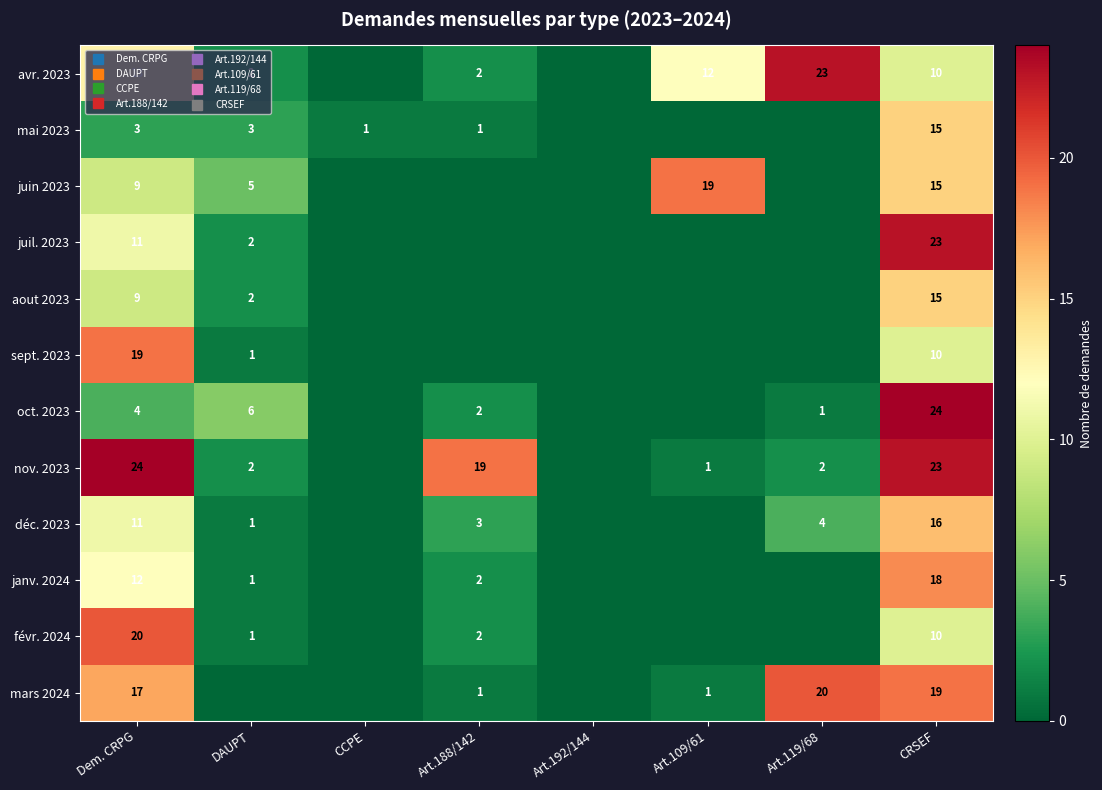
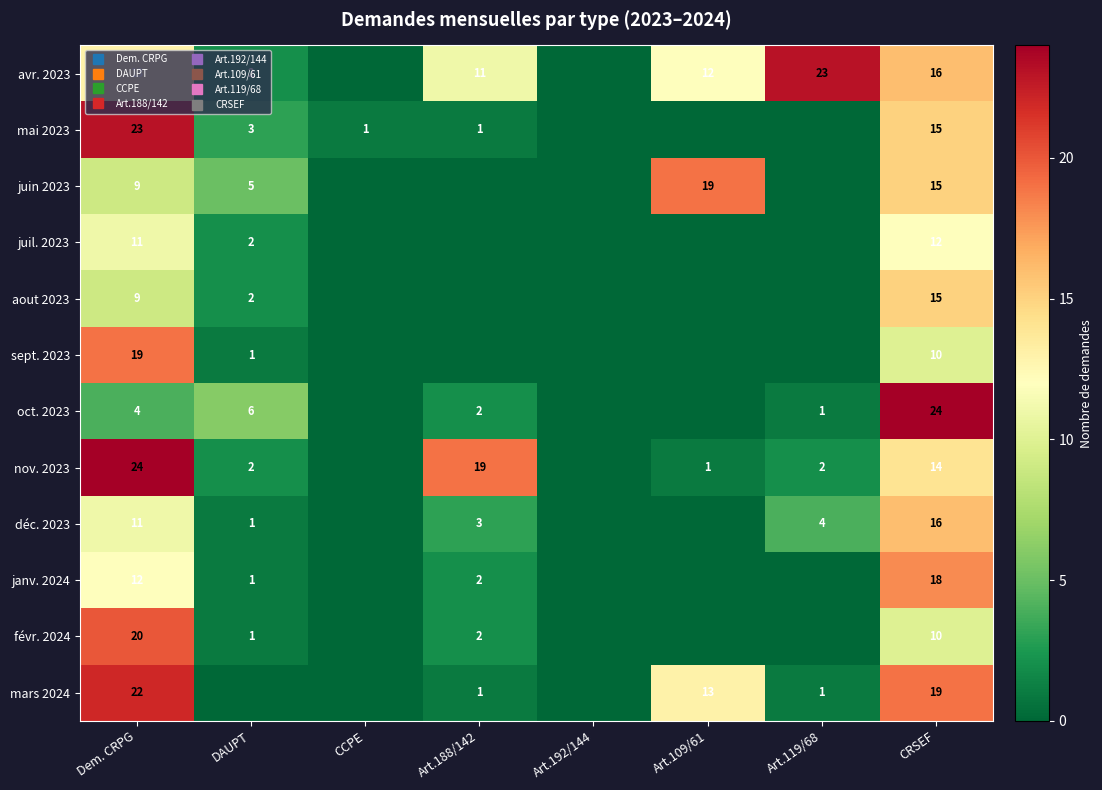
  {
    "avr. 2023": {
-     "Art.188/142": 2,
+     "Art.188/142": 11,
      "Art.109/61": 12,
      "Art.119/68": 23,
-     "CRSEF": 10
+     "CRSEF": 16
    },
    "mai 2023": {
-     "Dem. CRPG": 3,
+     "Dem. CRPG": 23,
      "DAUPT": 3,
      "CCPE": 1,
      "Art.188/142": 1,
      "CRSEF": 15
    },
    "juin 2023": {
      "Dem. CRPG": 9,
      "DAUPT": 5,
      "Art.109/61": 19,
      "CRSEF": 15
    },
    "juil. 2023": {
      "Dem. CRPG": 11,
      "DAUPT": 2,
-     "CRSEF": 23
+     "CRSEF": 12
    },
    "aout 2023": {
      "Dem. CRPG": 9,
      "DAUPT": 2,
      "CRSEF": 15
    },
    "sept. 2023": {
      "Dem. CRPG": 19,
      "DAUPT": 1,
      "CRSEF": 10
    },
    "oct. 2023": {
      "Dem. CRPG": 4,
      "DAUPT": 6,
      "Art.188/142": 2,
      "Art.119/68": 1,
      "CRSEF": 24
    },
    "nov. 2023": {
      "Dem. CRPG": 24,
      "DAUPT": 2,
      "Art.188/142": 19,
      "Art.109/61": 1,
      "Art.119/68": 2,
-     "CRSEF": 23
+     "CRSEF": 14
    },
    "déc. 2023": {
      "Dem. CRPG": 11,
      "DAUPT": 1,
      "Art.188/142": 3,
      "Art.119/68": 4,
      "CRSEF": 16
    },
    "janv. 2024": {
      "Dem. CRPG": 12,
      "DAUPT": 1,
      "Art.188/142": 2,
      "CRSEF": 18
    },
    "févr. 2024": {
      "Dem. CRPG": 20,
      "DAUPT": 1,
      "Art.188/142": 2,
      "CRSEF": 10
    },
    "mars 2024": {
-     "Dem. CRPG": 17,
+     "Dem. CRPG": 22,
      "Art.188/142": 1,
-     "Art.109/61": 1,
-     "Art.119/68": 20,
+     "Art.109/61": 13,
+     "Art.119/68": 1,
      "CRSEF": 19
    }
  }
